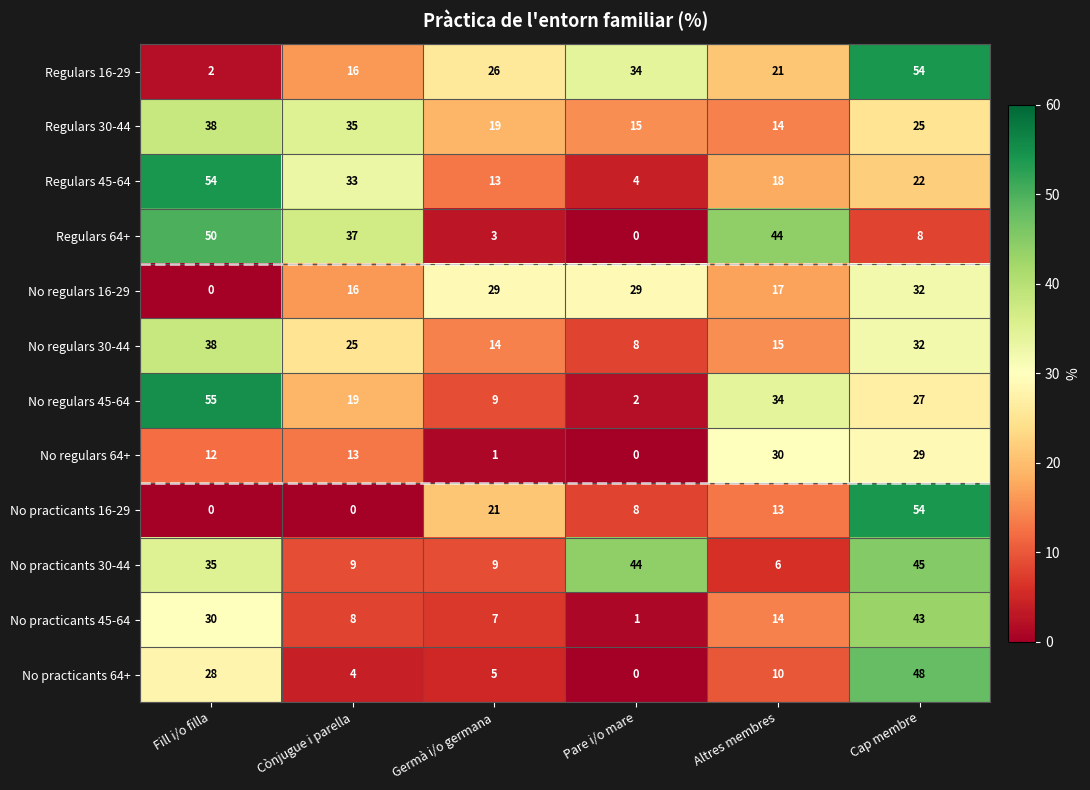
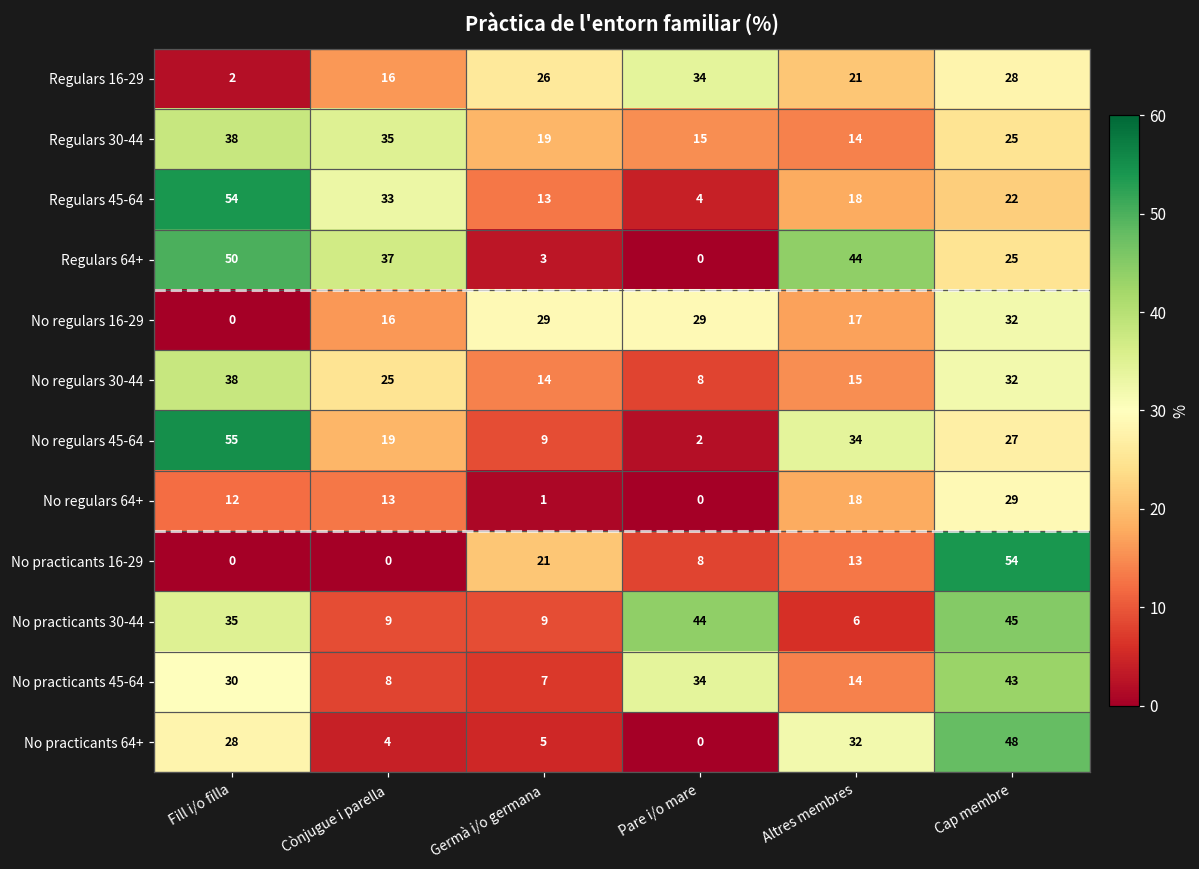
  {
    "Regulars 16-29": {
      "Fill i/o filla": 2,
      "Cònjugue i parella": 16,
      "Germà i/o germana": 26,
      "Pare i/o mare": 34,
      "Altres membres": 21,
-     "Cap membre": 54
+     "Cap membre": 28
    },
    "Regulars 30-44": {
      "Fill i/o filla": 38,
      "Cònjugue i parella": 35,
      "Germà i/o germana": 19,
      "Pare i/o mare": 15,
      "Altres membres": 14,
      "Cap membre": 25
    },
    "Regulars 45-64": {
      "Fill i/o filla": 54,
      "Cònjugue i parella": 33,
      "Germà i/o germana": 13,
      "Pare i/o mare": 4,
      "Altres membres": 18,
      "Cap membre": 22
    },
    "Regulars 64+": {
      "Fill i/o filla": 50,
      "Cònjugue i parella": 37,
      "Germà i/o germana": 3,
      "Pare i/o mare": 0,
      "Altres membres": 44,
-     "Cap membre": 8
+     "Cap membre": 25
    },
    "No regulars 16-29": {
      "Fill i/o filla": 0,
      "Cònjugue i parella": 16,
      "Germà i/o germana": 29,
      "Pare i/o mare": 29,
      "Altres membres": 17,
      "Cap membre": 32
    },
    "No regulars 30-44": {
      "Fill i/o filla": 38,
      "Cònjugue i parella": 25,
      "Germà i/o germana": 14,
      "Pare i/o mare": 8,
      "Altres membres": 15,
      "Cap membre": 32
    },
    "No regulars 45-64": {
      "Fill i/o filla": 55,
      "Cònjugue i parella": 19,
      "Germà i/o germana": 9,
      "Pare i/o mare": 2,
      "Altres membres": 34,
      "Cap membre": 27
    },
    "No regulars 64+": {
      "Fill i/o filla": 12,
      "Cònjugue i parella": 13,
      "Germà i/o germana": 1,
      "Pare i/o mare": 0,
-     "Altres membres": 30,
+     "Altres membres": 18,
      "Cap membre": 29
    },
    "No practicants 16-29": {
      "Fill i/o filla": 0,
      "Cònjugue i parella": 0,
      "Germà i/o germana": 21,
      "Pare i/o mare": 8,
      "Altres membres": 13,
      "Cap membre": 54
    },
    "No practicants 30-44": {
      "Fill i/o filla": 35,
      "Cònjugue i parella": 9,
      "Germà i/o germana": 9,
      "Pare i/o mare": 44,
      "Altres membres": 6,
      "Cap membre": 45
    },
    "No practicants 45-64": {
      "Fill i/o filla": 30,
      "Cònjugue i parella": 8,
      "Germà i/o germana": 7,
-     "Pare i/o mare": 1,
+     "Pare i/o mare": 34,
      "Altres membres": 14,
      "Cap membre": 43
    },
    "No practicants 64+": {
      "Fill i/o filla": 28,
      "Cònjugue i parella": 4,
      "Germà i/o germana": 5,
      "Pare i/o mare": 0,
-     "Altres membres": 10,
+     "Altres membres": 32,
      "Cap membre": 48
    }
  }
